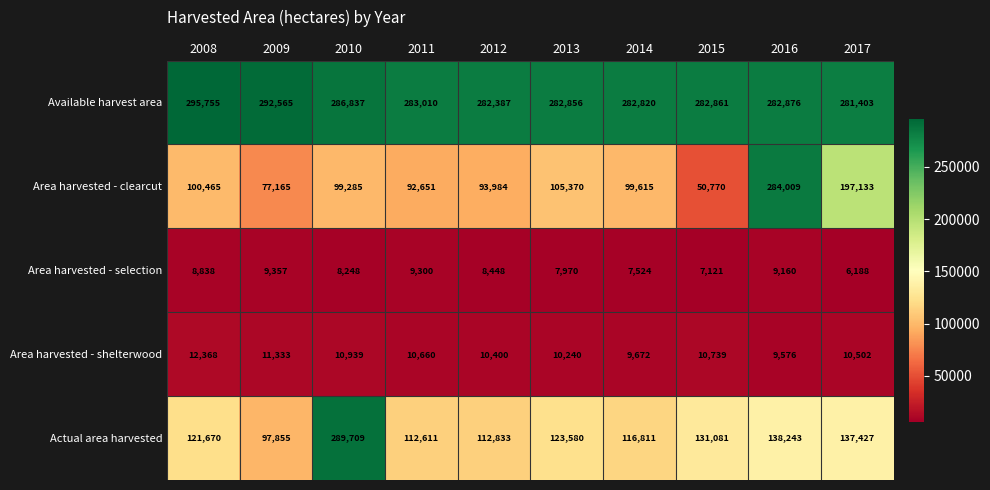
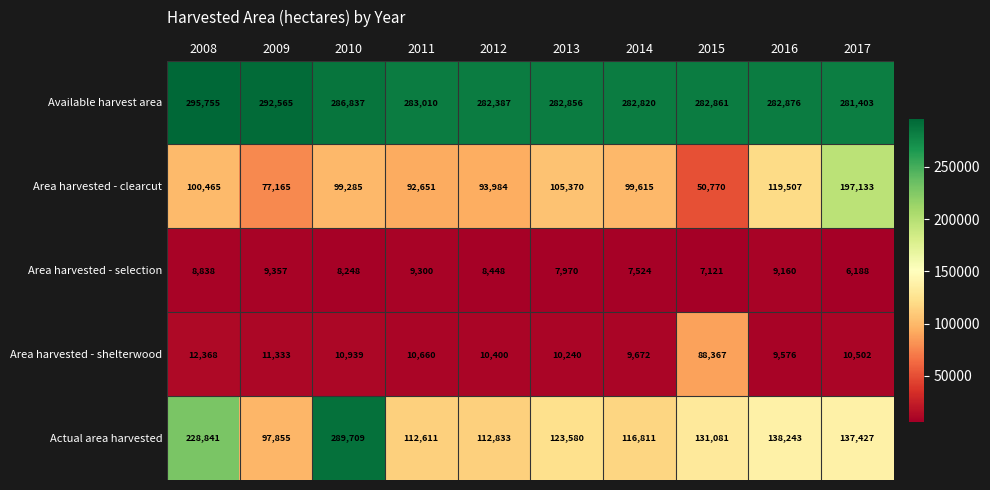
  {
    "Available harvest area": {
      "2008": "295,755",
      "2009": "292,565",
      "2010": "286,837",
      "2011": "283,010",
      "2012": "282,387",
      "2013": "282,856",
      "2014": "282,820",
      "2015": "282,861",
      "2016": "282,876",
      "2017": "281,403"
    },
    "Area harvested - clearcut": {
      "2008": "100,465",
      "2009": "77,165",
      "2010": "99,285",
      "2011": "92,651",
      "2012": "93,984",
      "2013": "105,370",
      "2014": "99,615",
      "2015": "50,770",
-     "2016": "284,009",
+     "2016": "119,507",
      "2017": "197,133"
    },
    "Area harvested - selection": {
      "2008": "8,838",
      "2009": "9,357",
      "2010": "8,248",
      "2011": "9,300",
      "2012": "8,448",
      "2013": "7,970",
      "2014": "7,524",
      "2015": "7,121",
      "2016": "9,160",
      "2017": "6,188"
    },
    "Area harvested - shelterwood": {
      "2008": "12,368",
      "2009": "11,333",
      "2010": "10,939",
      "2011": "10,660",
      "2012": "10,400",
      "2013": "10,240",
      "2014": "9,672",
-     "2015": "10,739",
+     "2015": "88,367",
      "2016": "9,576",
      "2017": "10,502"
    },
    "Actual area harvested": {
-     "2008": "121,670",
+     "2008": "228,841",
      "2009": "97,855",
      "2010": "289,709",
      "2011": "112,611",
      "2012": "112,833",
      "2013": "123,580",
      "2014": "116,811",
      "2015": "131,081",
      "2016": "138,243",
      "2017": "137,427"
    }
  }
